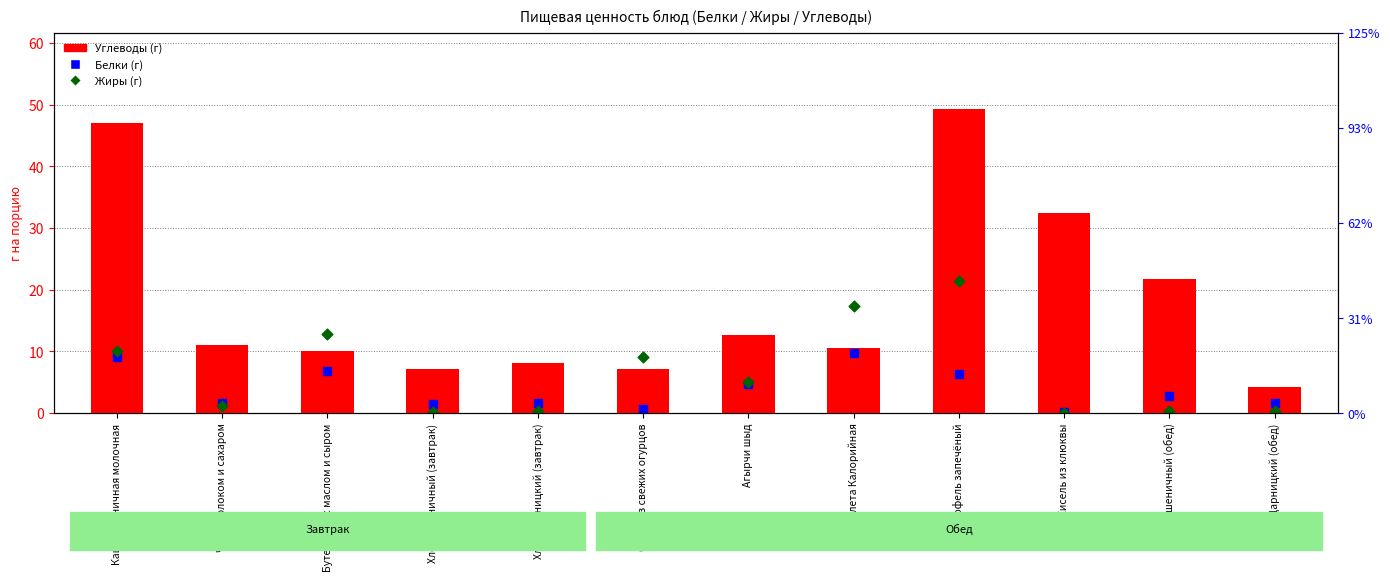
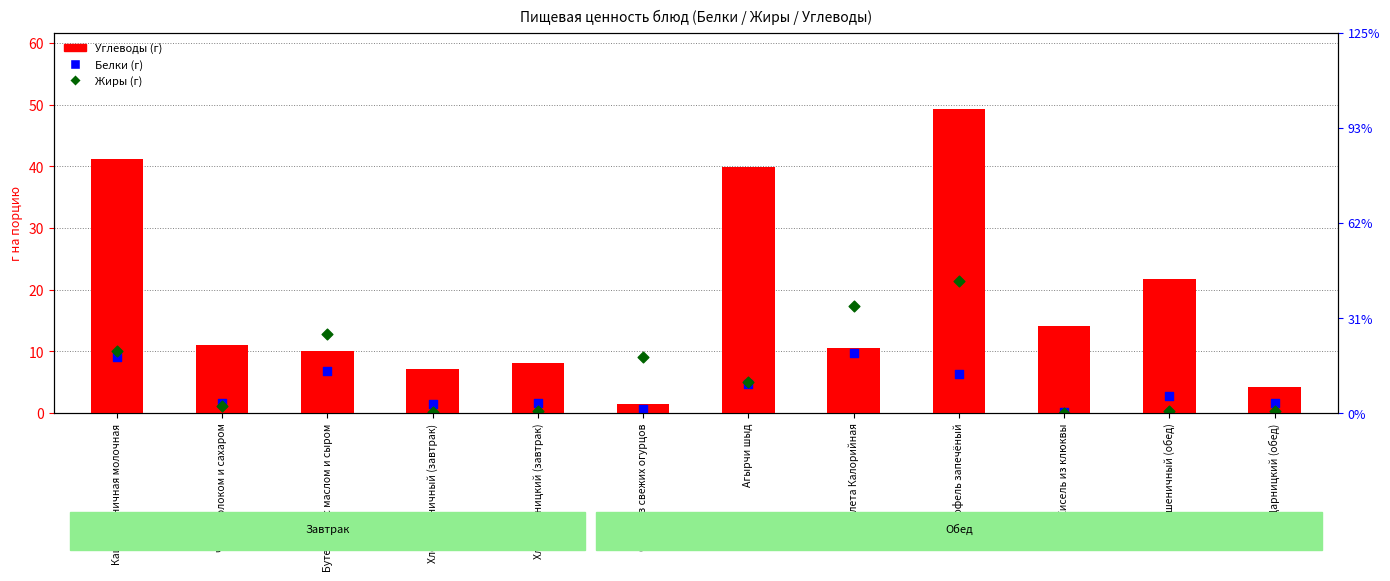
  {
    "Углеводы (г)": {
-     "Каша пшеничная молочная": 47,
+     "Каша пшеничная молочная": 41,
      "Чай с молоком и сахаром": 11,
      "Бутерброд с маслом и сыром": 10,
      "Хлеб Пшеничный (завтрак)": 7,
      "Хлеб Дарницкий (завтрак)": 8,
-     "Салат из свежих огурцов": 7,
-     "Агырчи шыд": 13,
+     "Салат из свежих огурцов": 1,
+     "Агырчи шыд": 40,
      "Котлета Калорийная": 11,
      "Картофель запечёный": 49,
-     "Кисель из клюквы": 32,
+     "Кисель из клюквы": 14,
      "Хлеб Пшеничный (обед)": 22,
      "Хлеб Дарницкий (обед)": 4
    }
  }
